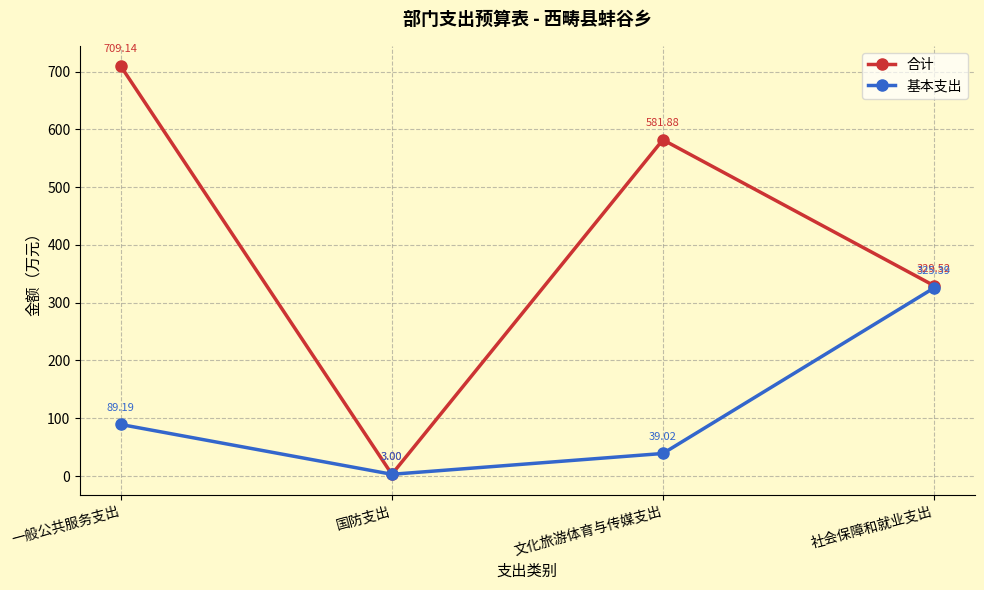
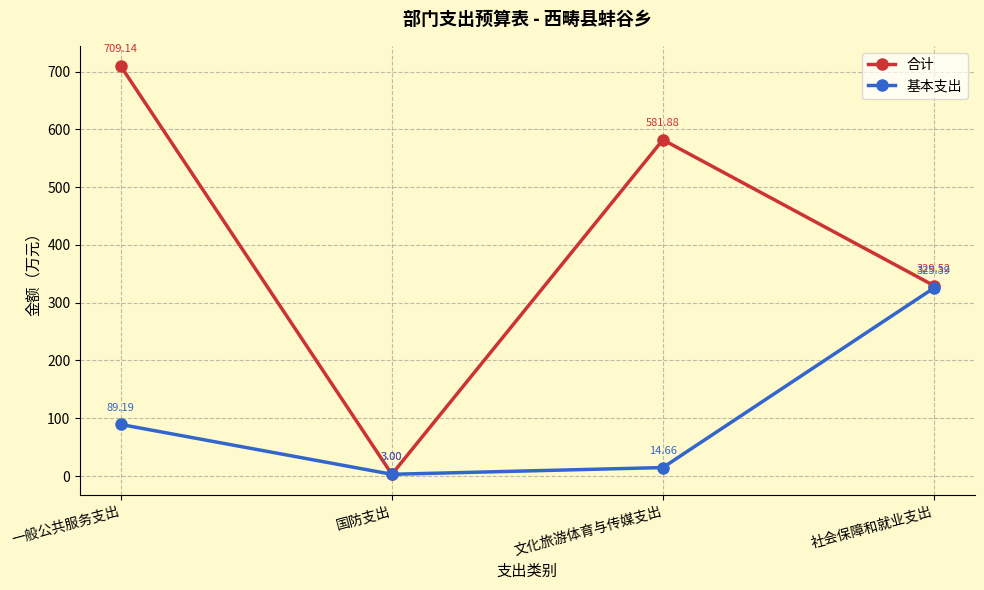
  {
    "合计": {
      "一般公共服务支出": 709.14,
      "文化旅游体育与传媒支出": 581.88
    },
    "基本支出": {
      "一般公共服务支出": 89.19,
-     "文化旅游体育与传媒支出": 39.02
+     "文化旅游体育与传媒支出": 14.66
    }
  }
